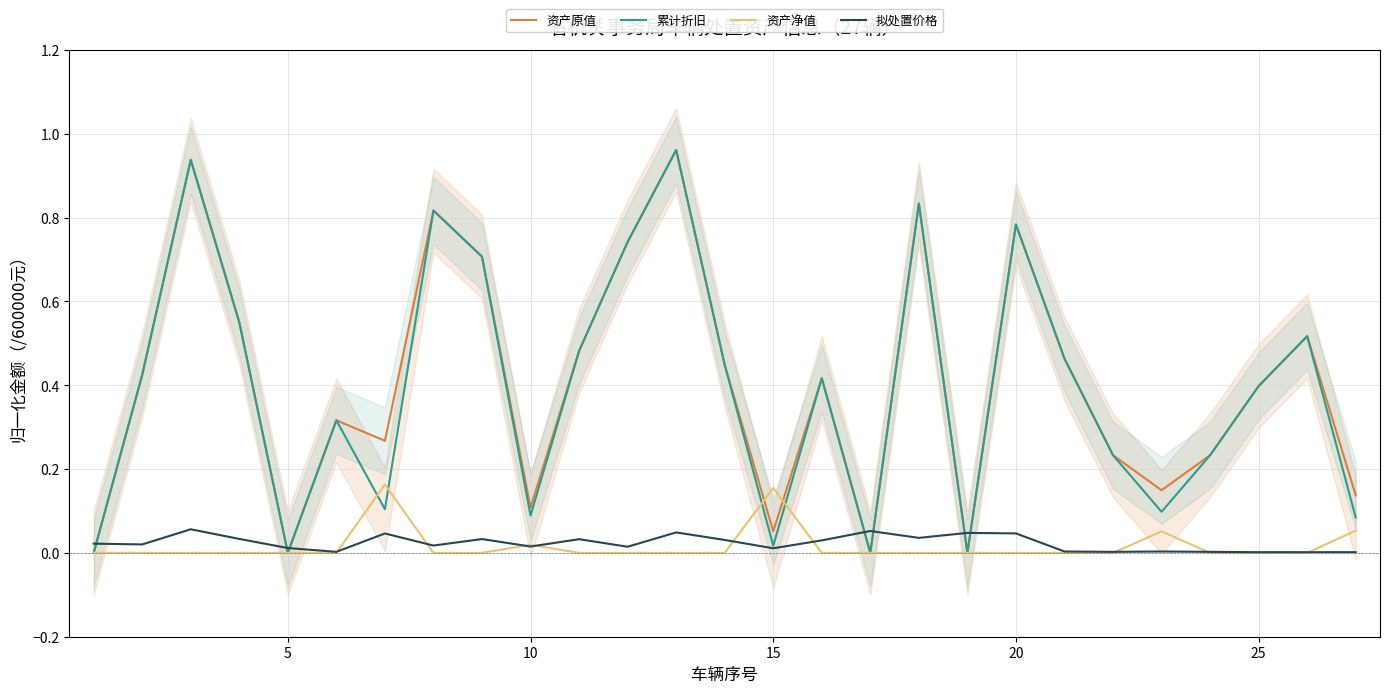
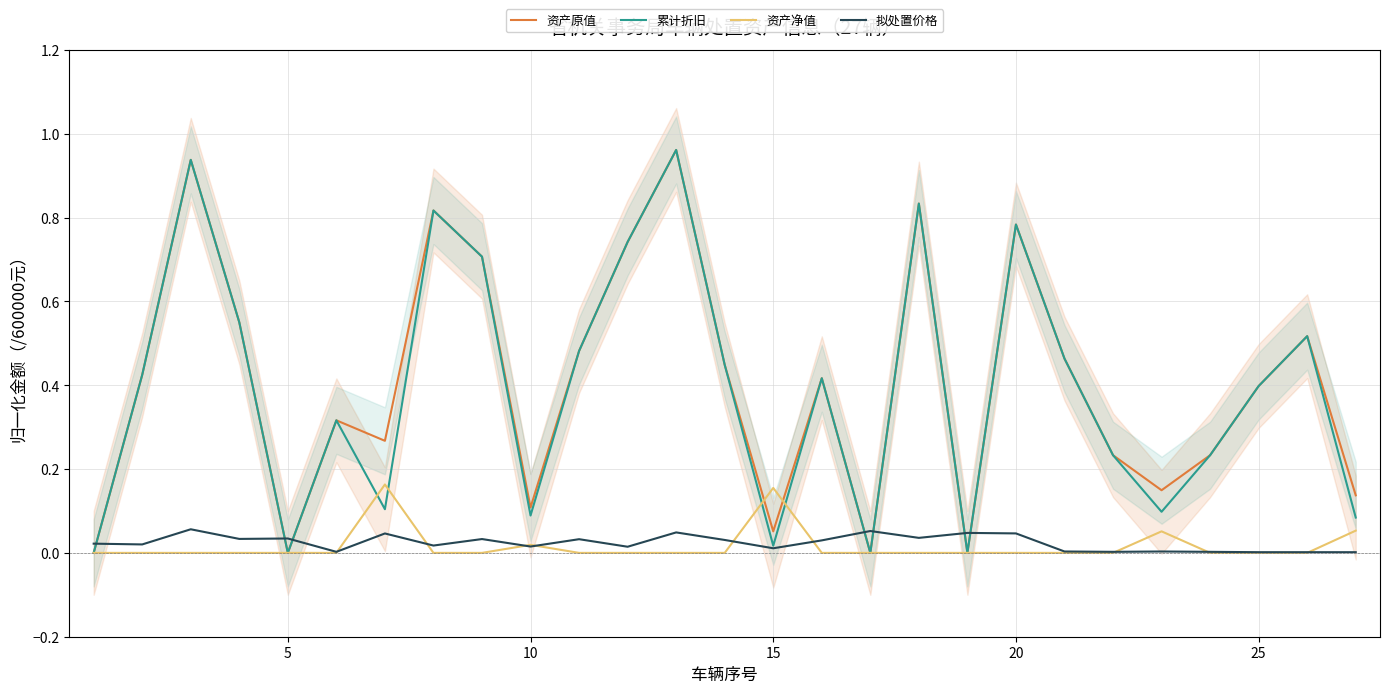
  {
    "资产净值": {
      "15": 0.15,
      "20": 0.00
    },
    "拟处置价格": {
-     "5": 0.01,
+     "5": 0.03,
      "15": 0.01,
      "20": 0.05
    }
  }
